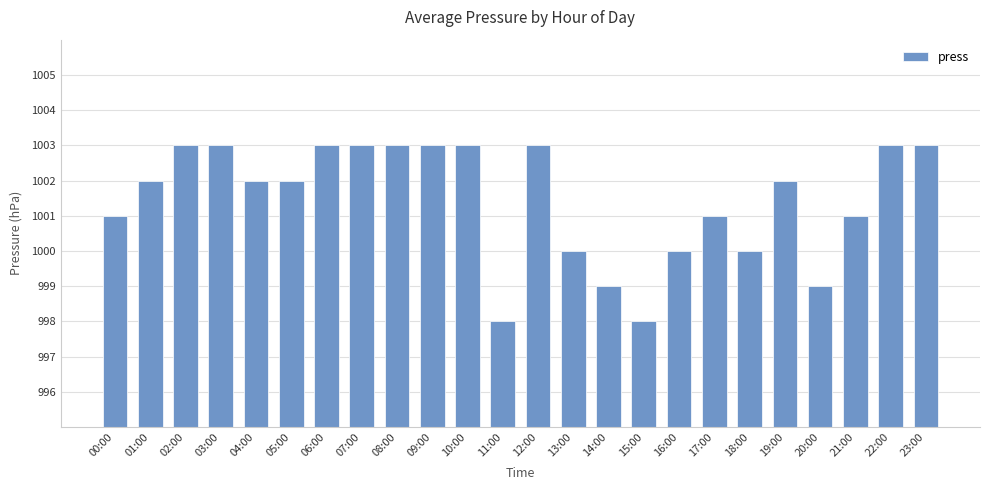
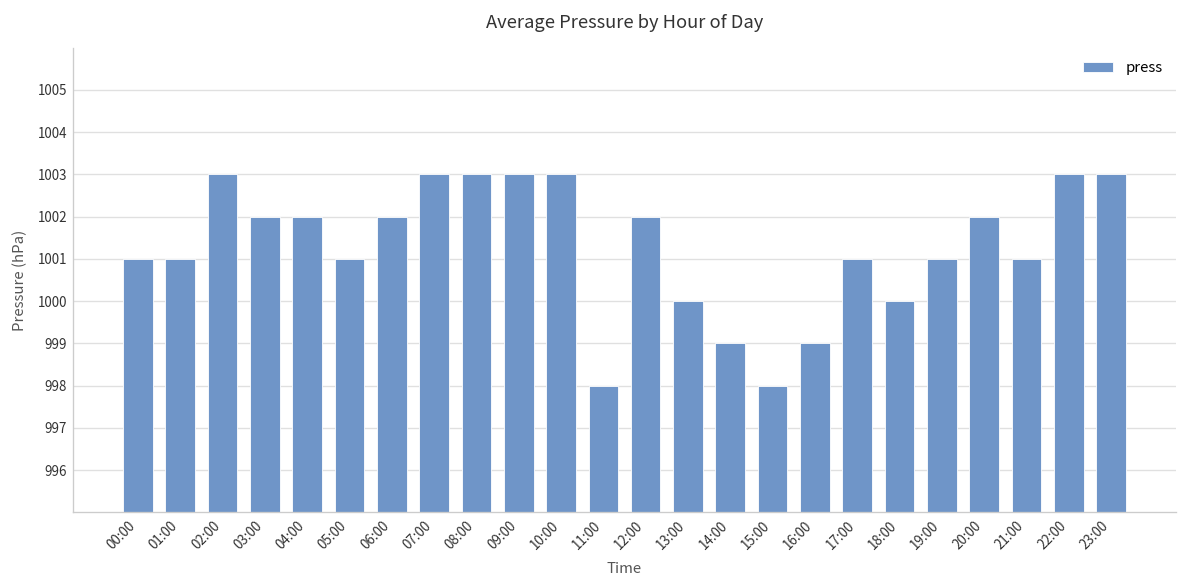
  {
    "00:00": 1001,
-   "01:00": 1002,
+   "01:00": 1001,
    "02:00": 1003,
-   "03:00": 1003,
+   "03:00": 1002,
    "04:00": 1002,
-   "05:00": 1002,
-   "06:00": 1003,
+   "05:00": 1001,
+   "06:00": 1002,
    "07:00": 1003,
    "08:00": 1003,
    "09:00": 1003,
    "10:00": 1003,
    "11:00": 998,
-   "12:00": 1003,
+   "12:00": 1002,
    "13:00": 1000,
    "14:00": 999,
    "15:00": 998,
-   "16:00": 1000,
+   "16:00": 999,
    "17:00": 1001,
    "18:00": 1000,
-   "19:00": 1002,
-   "20:00": 999,
+   "19:00": 1001,
+   "20:00": 1002,
    "21:00": 1001,
    "22:00": 1003,
    "23:00": 1003
  }
